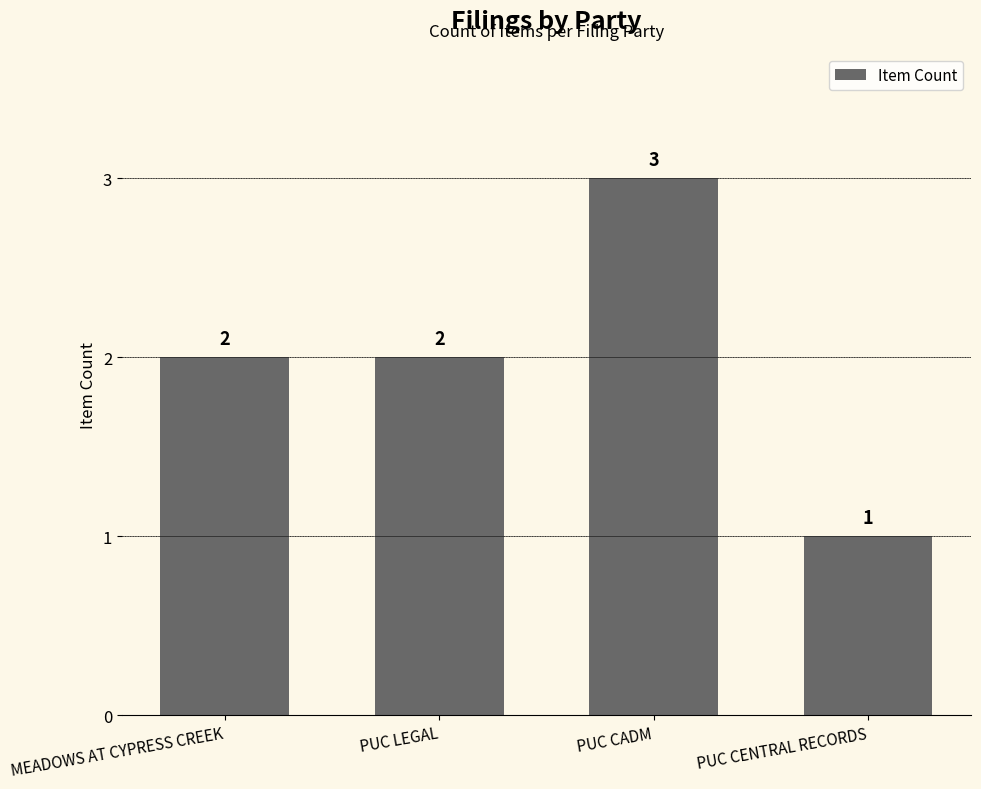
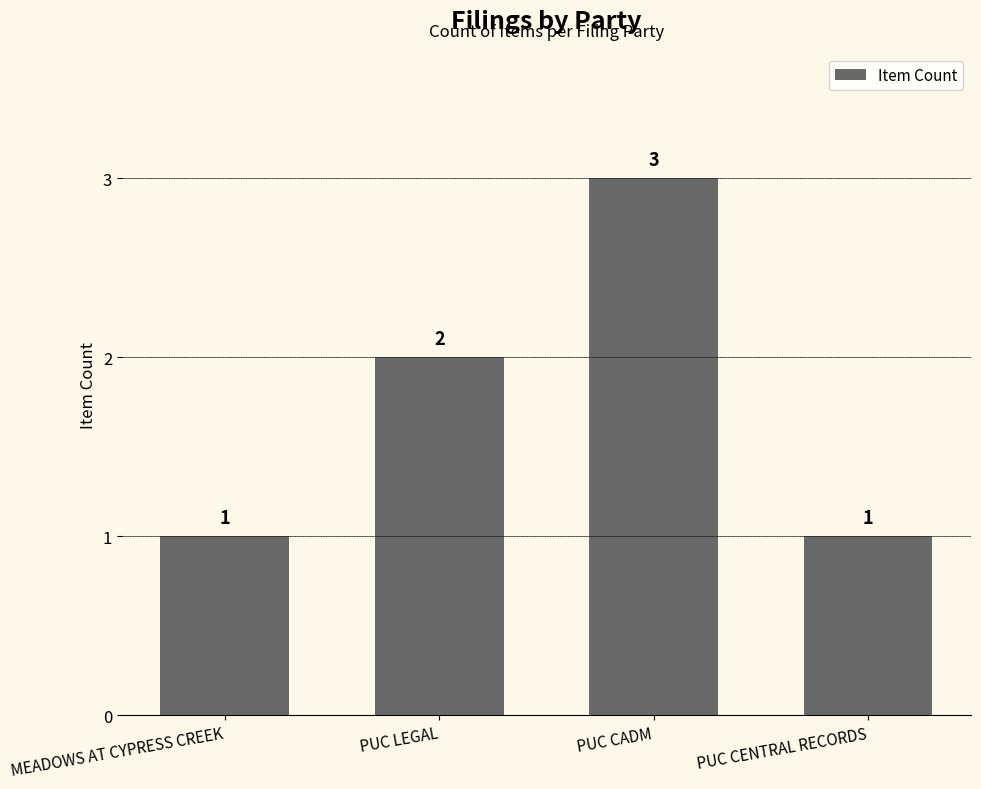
  {
-   "MEADOWS AT CYPRESS CREEK": 2,
+   "MEADOWS AT CYPRESS CREEK": 1,
    "PUC LEGAL": 2,
    "PUC CADM": 3,
    "PUC CENTRAL RECORDS": 1
  }
